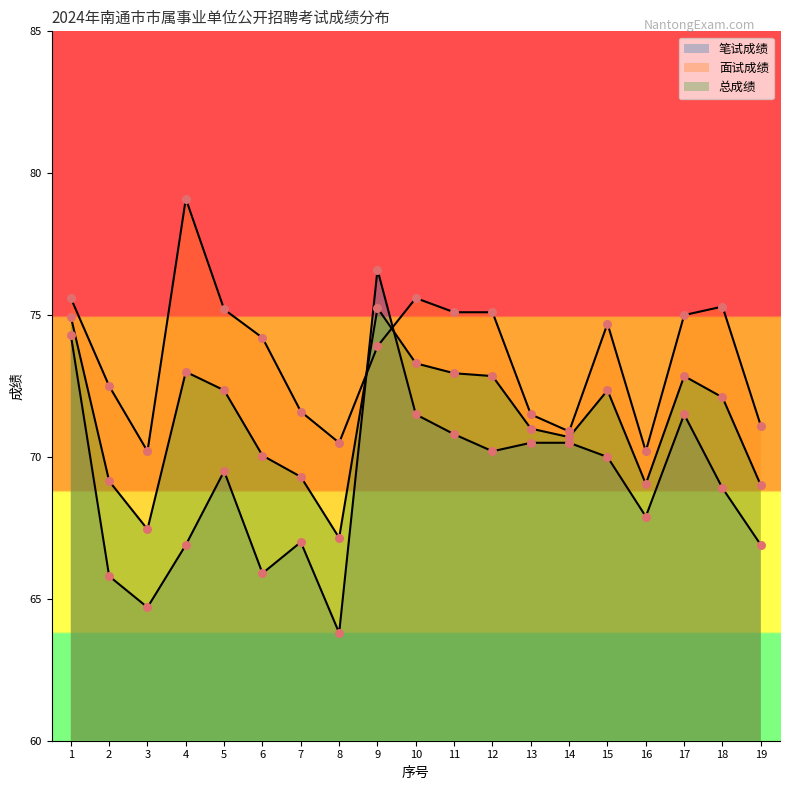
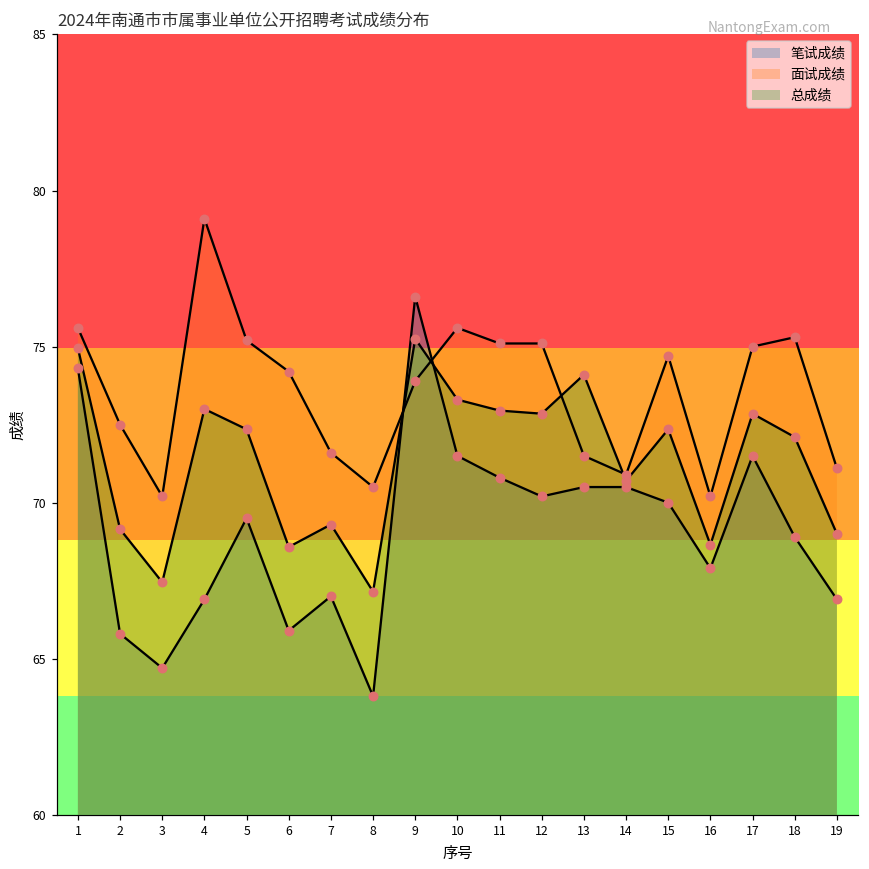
  {
    "笔试成绩": {
      "1": 74.3,
      "2": 65.8,
      "3": 64.7,
      "4": 66.9,
      "5": 69.5,
      "6": 65.9,
      "7": 67.0,
      "8": 63.8,
      "9": 76.6,
      "10": 71.5,
      "11": 70.8,
      "12": 70.2,
      "13": 70.5,
      "14": 70.5,
      "15": 70.0,
      "16": 67.9,
      "17": 71.5,
      "18": 68.9,
      "19": 66.9
    },
    "面试成绩": {
      "1": 75.6,
      "2": 72.5,
      "3": 70.2,
      "4": 79.1,
      "5": 75.2,
      "6": 74.2,
      "7": 71.6,
      "8": 70.5,
      "9": 73.9,
      "10": 75.6,
      "11": 75.1,
      "12": 75.1,
      "13": 71.5,
      "14": 70.9,
      "15": 74.7,
      "16": 70.2,
      "17": 75.0,
      "18": 75.3,
      "19": 71.1
    },
    "总成绩": {
      "1": 75.0,
      "2": 69.2,
      "3": 67.5,
      "4": 73.0,
      "5": 72.4,
-     "6": 70.1,
+     "6": 68.6,
      "7": 69.3,
      "8": 67.2,
      "9": 75.3,
      "10": 73.3,
      "11": 73.0,
      "12": 72.9,
-     "13": 71.0,
+     "13": 74.1,
      "14": 70.7,
      "15": 72.4,
-     "16": 69.1,
+     "16": 68.7,
      "17": 72.9,
      "18": 72.1,
      "19": 69.0
    }
  }
